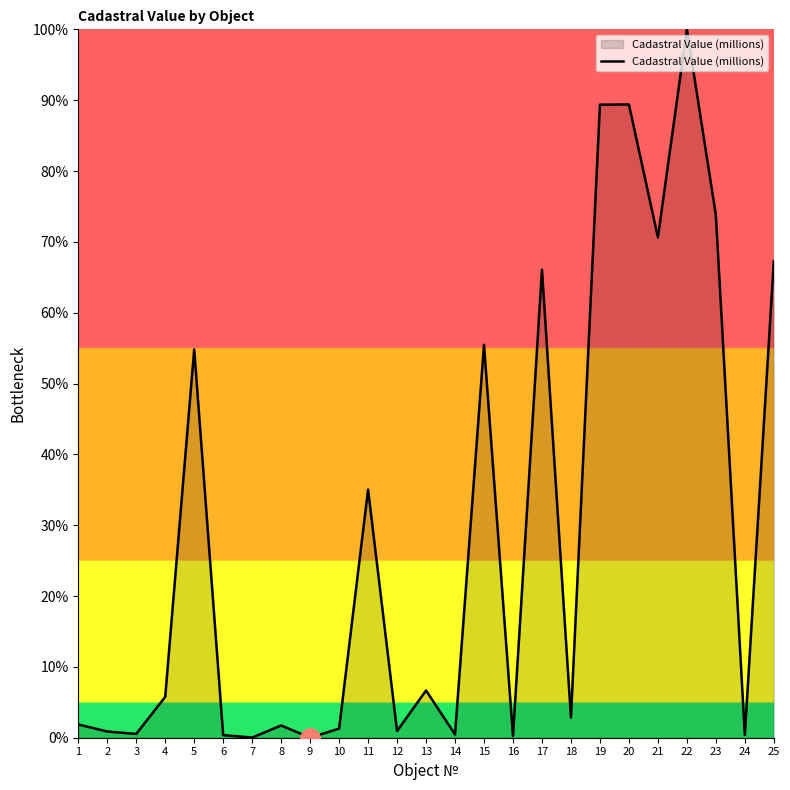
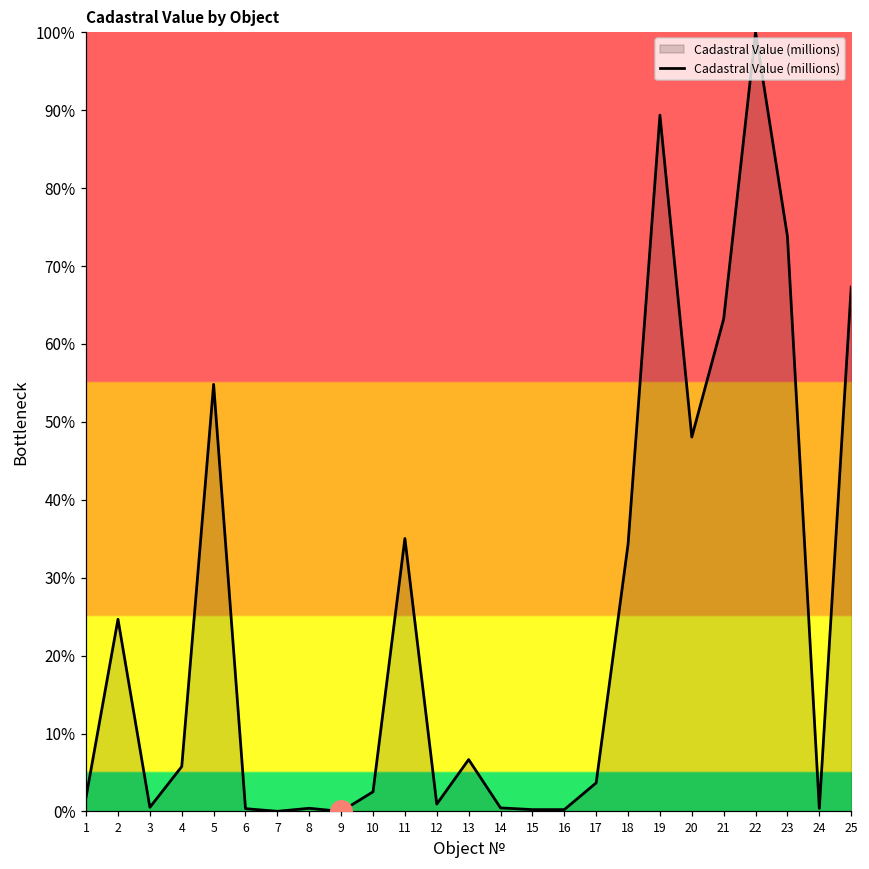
  {
    "Cadastral Value (millions)": {
      "1": "2%",
-     "2": "1%",
+     "2": "25%",
      "3": "1%",
      "4": "6%",
      "5": "55%",
      "6": "0%",
      "7": "0%",
-     "8": "2%",
-     "10": "1%",
+     "8": "0%",
+     "10": "3%",
      "11": "35%",
      "12": "1%",
      "13": "7%",
      "14": "0%",
-     "15": "55%",
+     "15": "0%",
      "16": "0%",
-     "17": "66%",
-     "18": "3%",
+     "17": "4%",
+     "18": "34%",
      "19": "89%",
-     "20": "89%",
-     "21": "71%",
+     "20": "48%",
+     "21": "63%",
      "22": "100%",
      "23": "74%",
      "24": "0%",
      "25": "67%"
    }
  }
